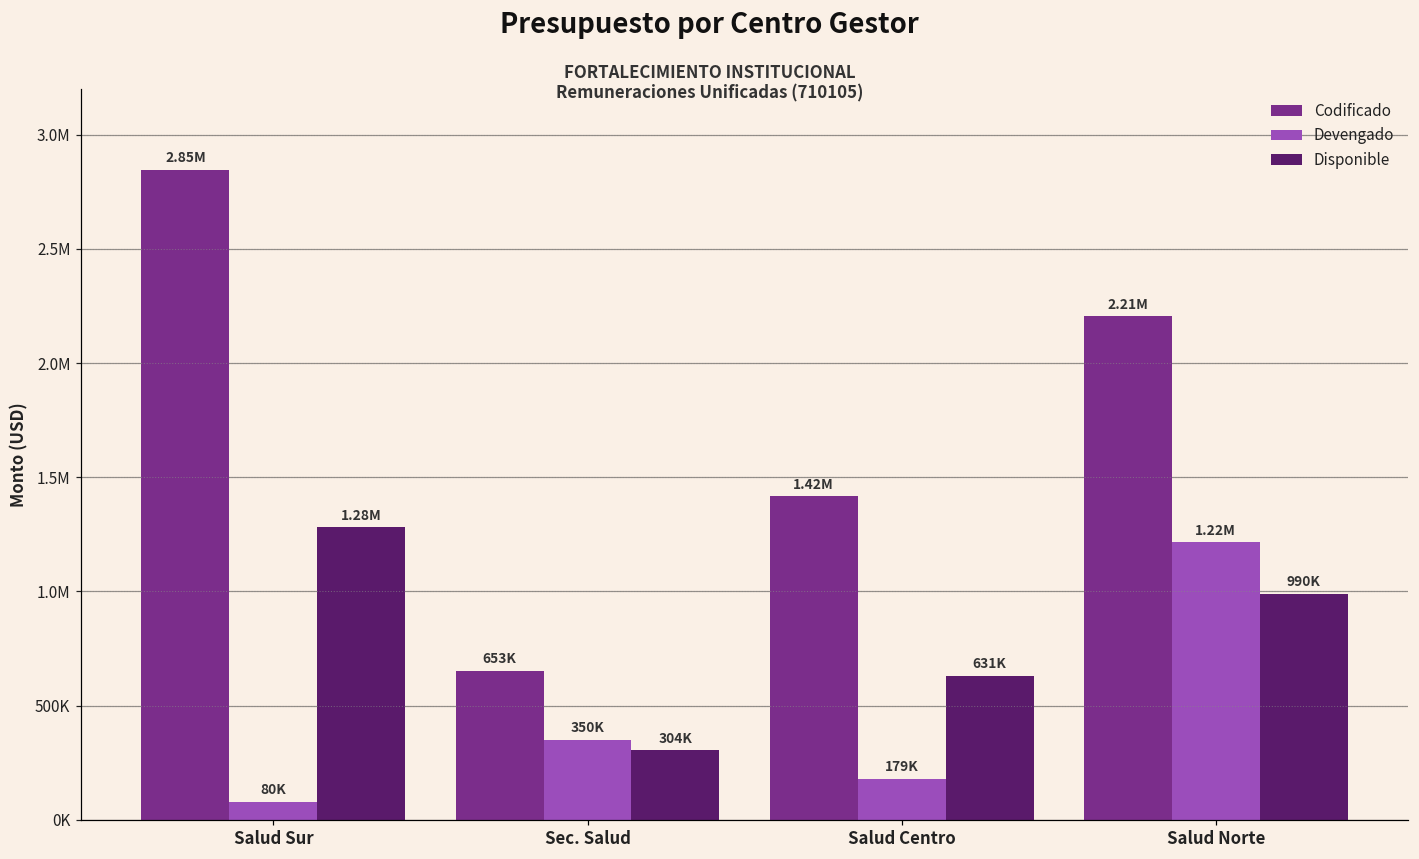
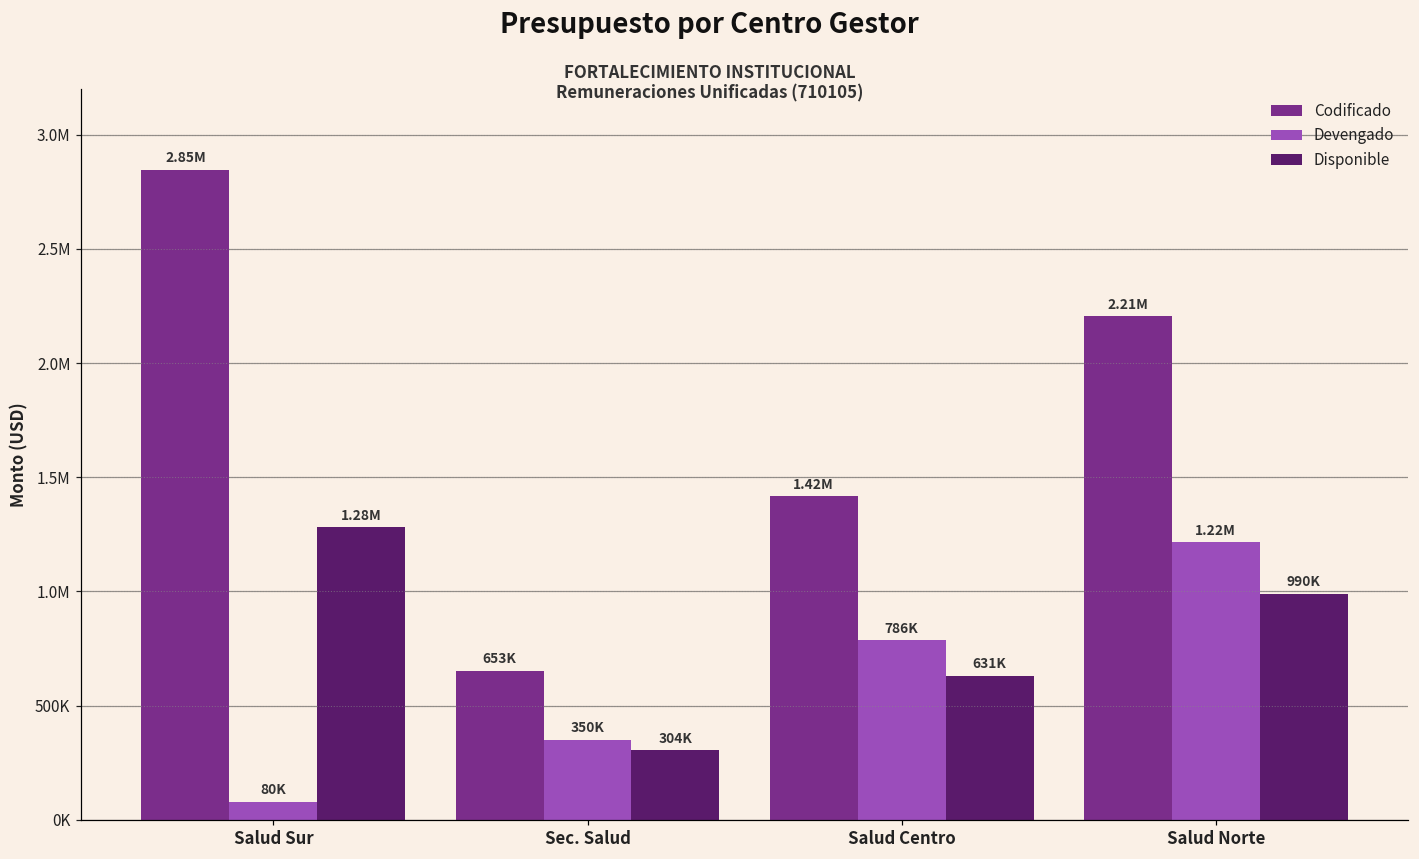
  {
    "Devengado": {
      "Salud Sur": "80K",
      "Sec. Salud": "350K",
-     "Salud Centro": "179K",
+     "Salud Centro": "786K",
      "Salud Norte": "1.22M"
    }
  }
